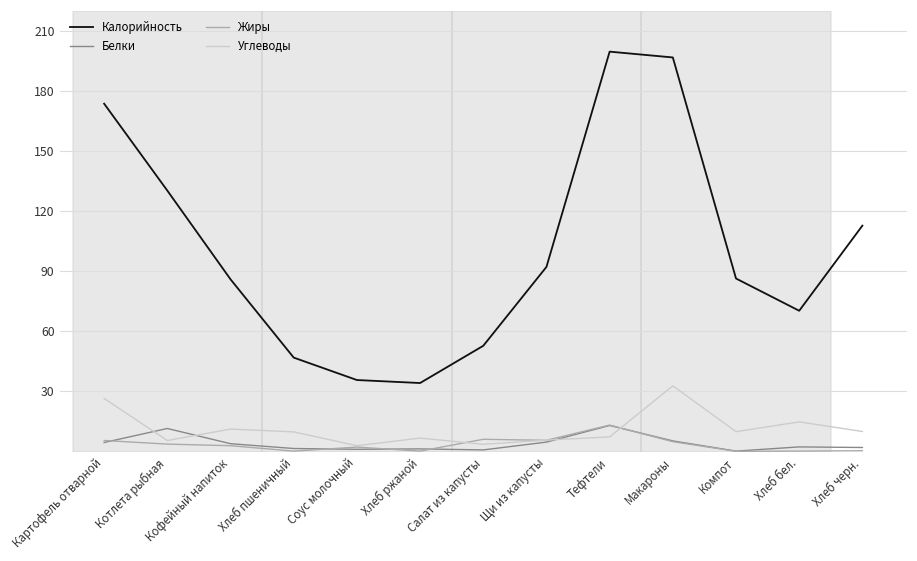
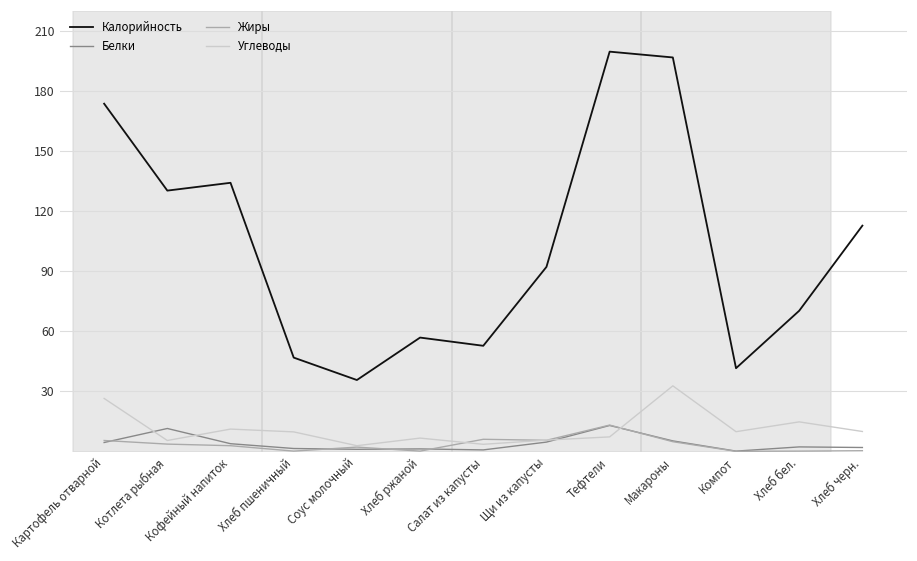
  {
    "Калорийность": {
      "Картофель отварной": 174,
      "Котлета рыбная": 130,
-     "Кофейный напиток": 86,
+     "Кофейный напиток": 134,
      "Хлеб пшеничный": 47,
      "Соус молочный": 36,
-     "Хлеб ржаной": 34,
+     "Хлеб ржаной": 57,
      "Салат из капусты": 53,
      "Щи из капусты": 92,
      "Тефтели": 200,
      "Макароны": 197,
-     "Компот": 86,
+     "Компот": 42,
      "Хлеб бел.": 70,
      "Хлеб черн.": 113
    }
  }
